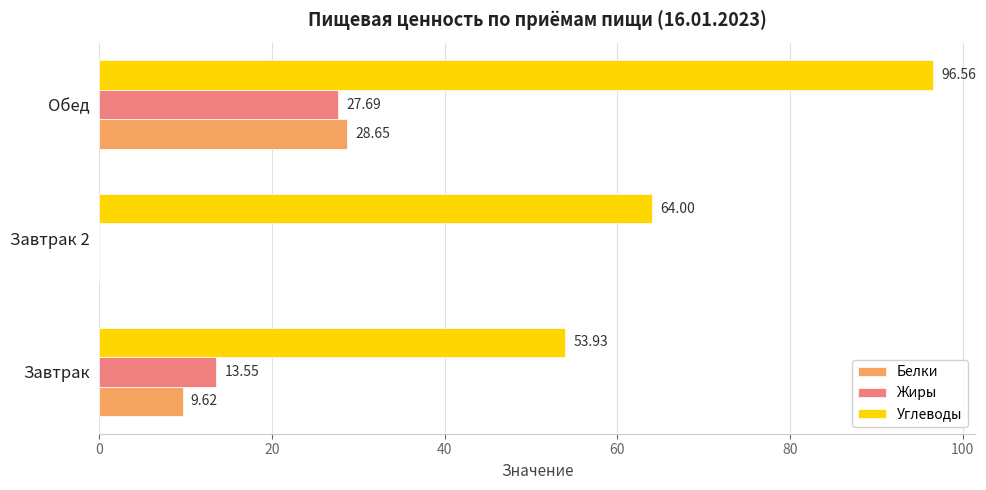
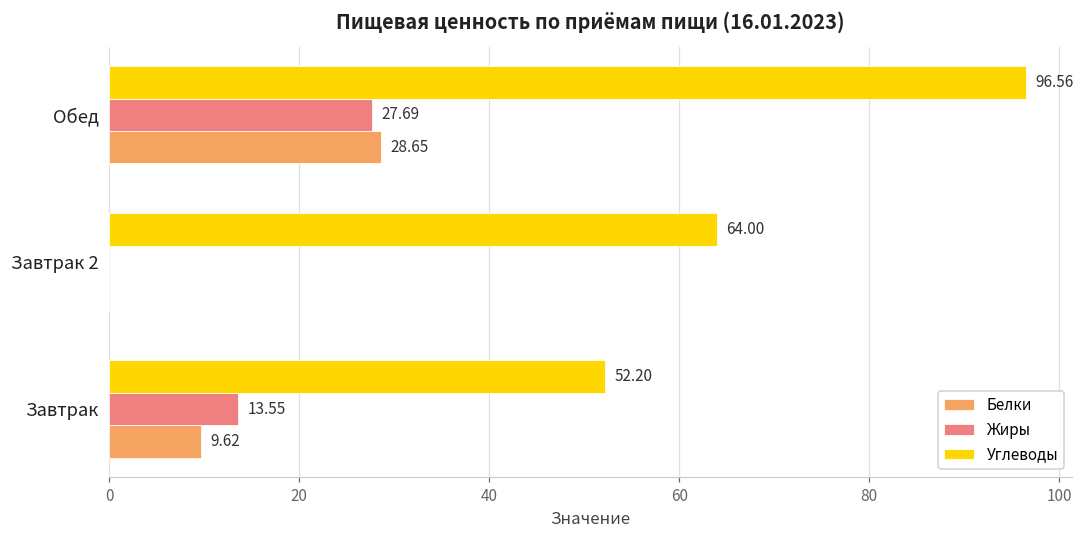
  {
    "Углеводы": {
      "Обед": 96.56,
      "Завтрак 2": 64.00,
-     "Завтрак": 53.93
+     "Завтрак": 52.20
    }
  }
